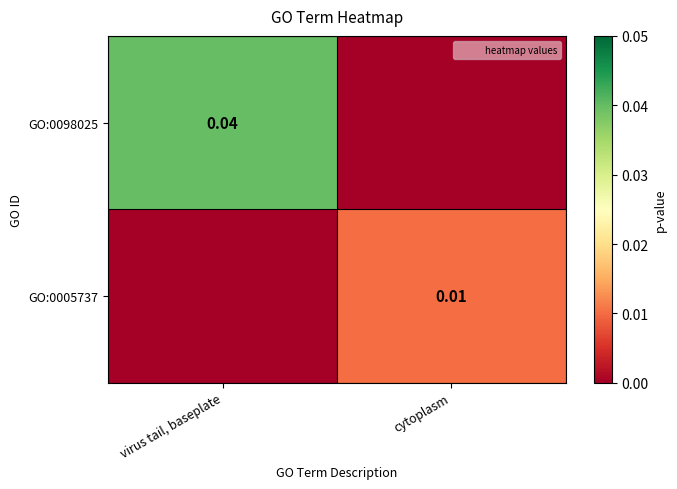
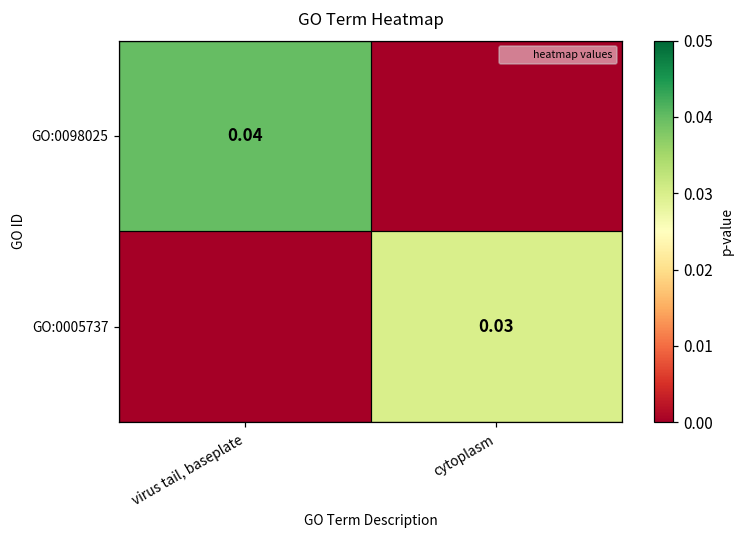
  {
    "GO:0098025": {
      "virus tail, baseplate": 0.04
    },
    "GO:0005737": {
-     "cytoplasm": 0.01
+     "cytoplasm": 0.03
    }
  }
